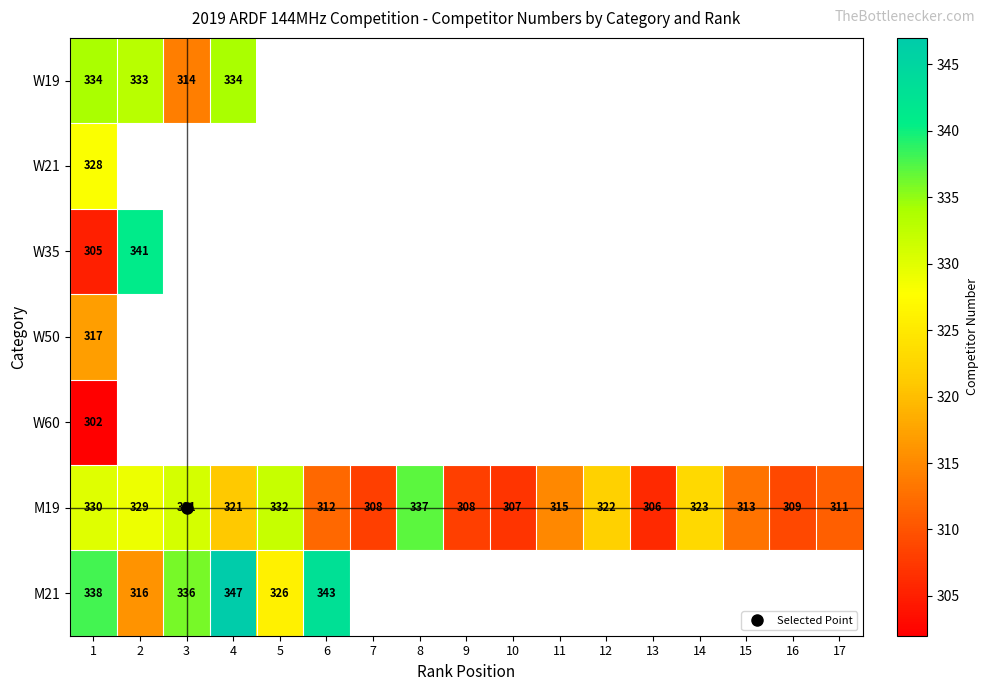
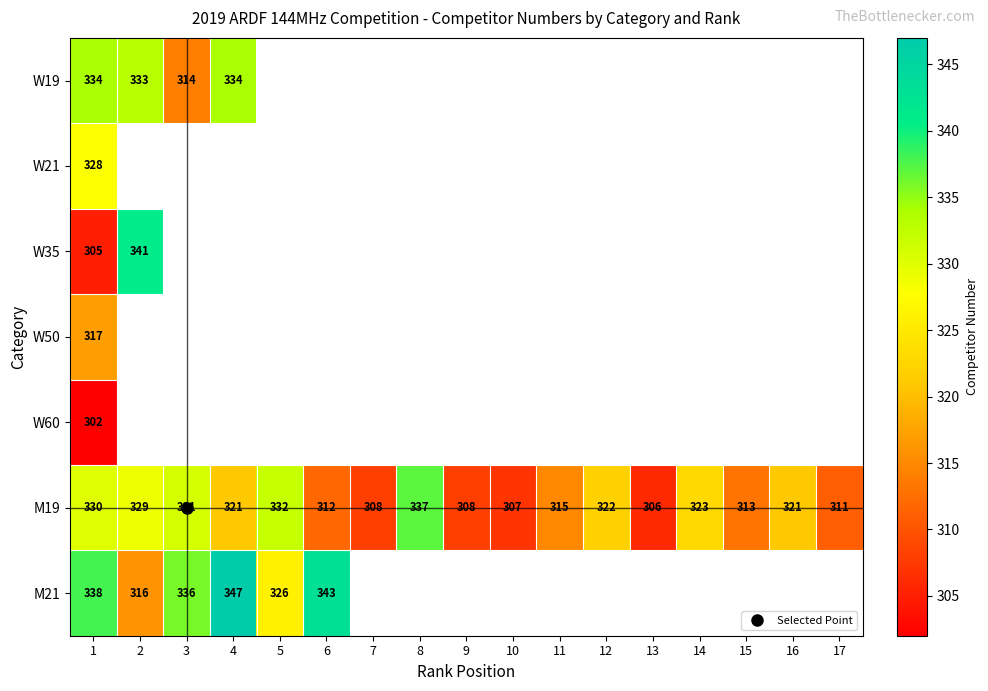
  {
    "W19": {
      "1": 334,
      "2": 333,
      "3": 314,
      "4": 334
    },
    "W21": {
      "1": 328
    },
    "W35": {
      "1": 305,
      "2": 341
    },
    "W50": {
      "1": 317
    },
    "W60": {
      "1": 302
    },
    "M19": {
      "1": 330,
      "2": 329,
      "4": 321,
      "5": 332,
      "6": 312,
      "7": 308,
      "8": 337,
      "9": 308,
      "10": 307,
      "11": 315,
      "12": 322,
      "13": 306,
      "14": 323,
      "15": 313,
-     "16": 309,
+     "16": 321,
      "17": 311
    },
    "M21": {
      "1": 338,
      "2": 316,
      "3": 336,
      "4": 347,
      "5": 326,
      "6": 343
    }
  }
